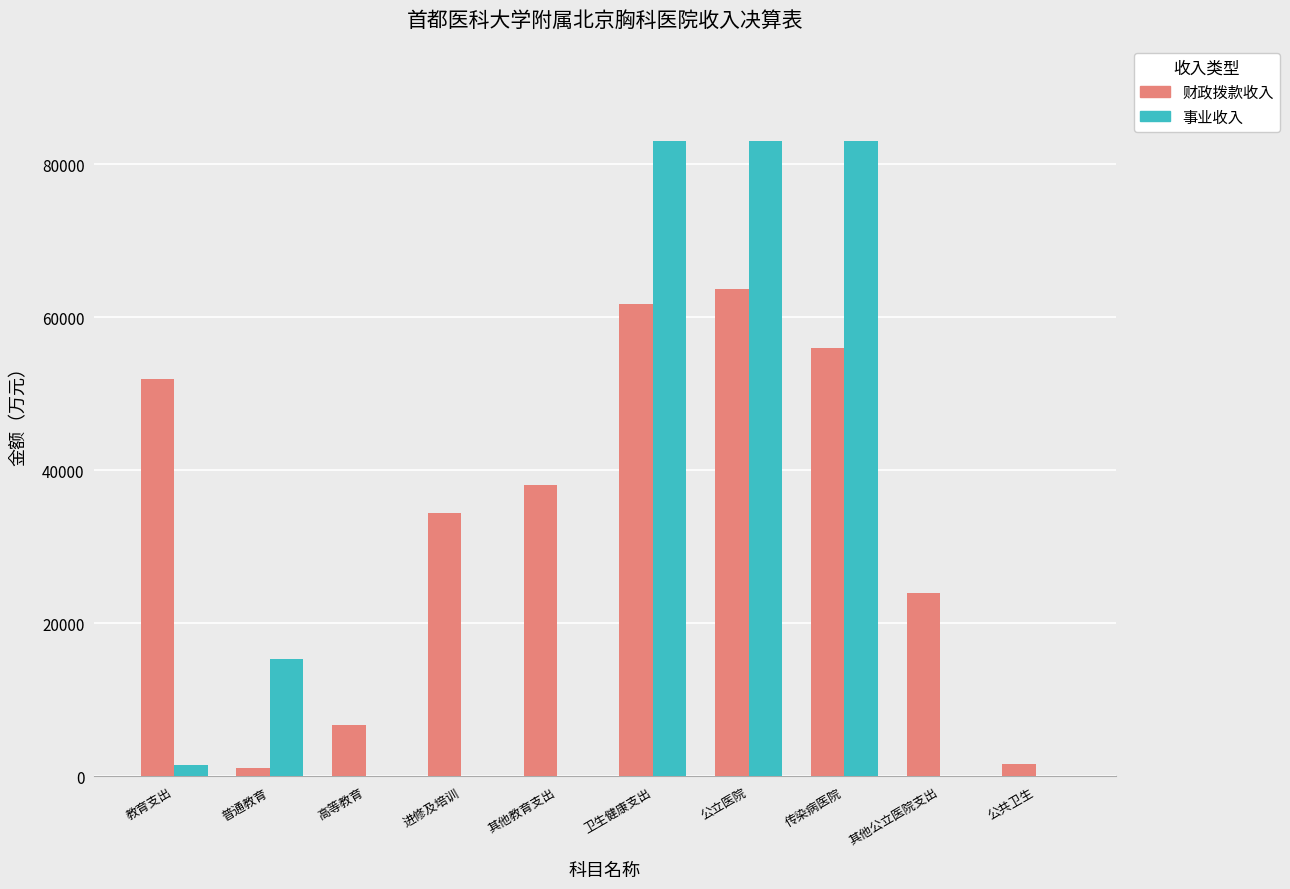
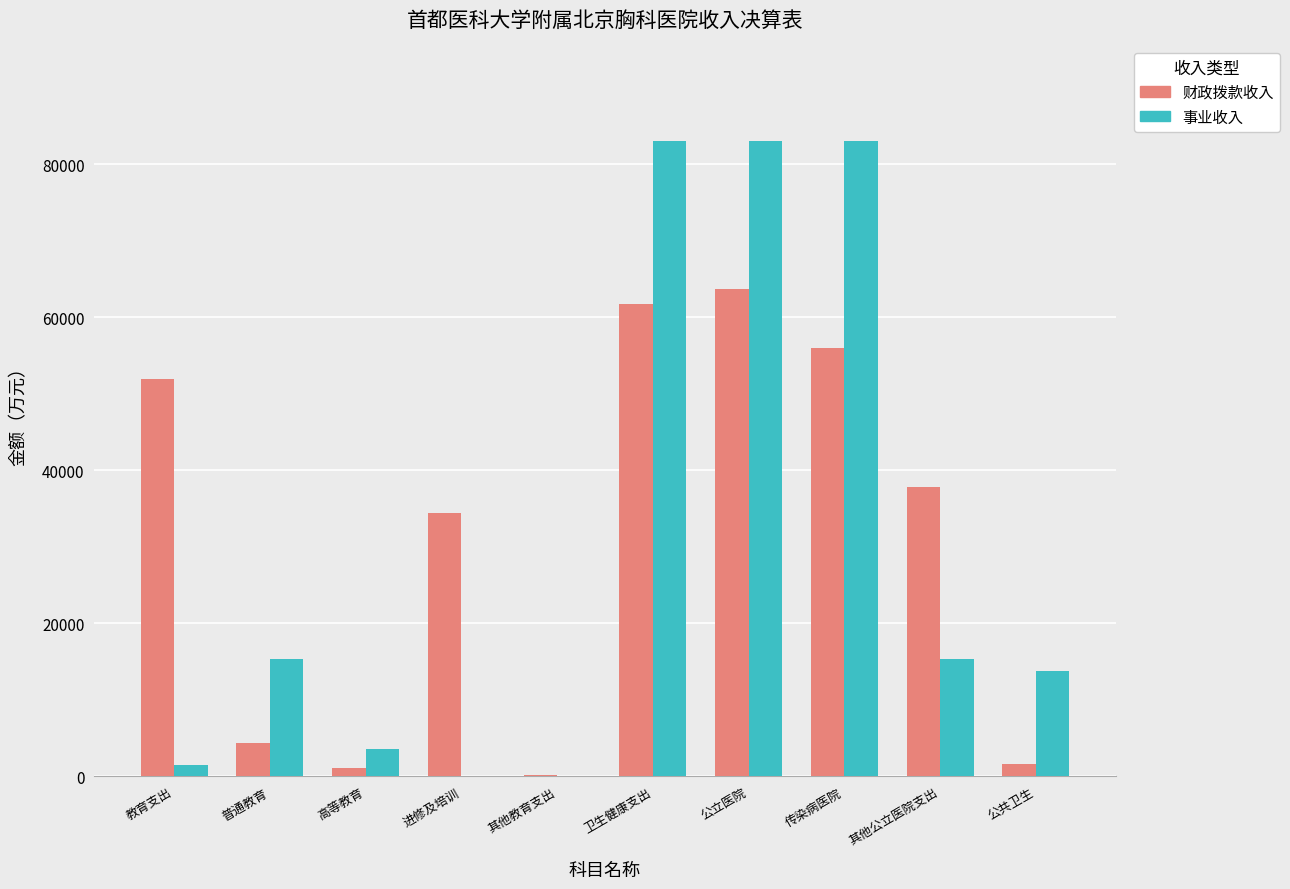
  {
    "财政拨款收入": {
      "教育支出": 52000,
-     "普通教育": 1000,
-     "高等教育": 7000,
+     "普通教育": 4000,
+     "高等教育": 1000,
      "进修及培训": 34000,
-     "其他教育支出": 38000,
+     "其他教育支出": 0,
      "卫生健康支出": 62000,
      "公立医院": 64000,
      "传染病医院": 56000,
-     "其他公立医院支出": 24000,
+     "其他公立医院支出": 38000,
      "公共卫生": 2000
    },
    "事业收入": {
      "教育支出": 1000,
      "普通教育": 15000,
-     "高等教育": 0,
+     "高等教育": 4000,
      "其他教育支出": 0,
      "卫生健康支出": 83000,
      "公立医院": 83000,
      "传染病医院": 83000,
-     "其他公立医院支出": 0,
-     "公共卫生": 0
+     "其他公立医院支出": 15000,
+     "公共卫生": 14000
    }
  }
